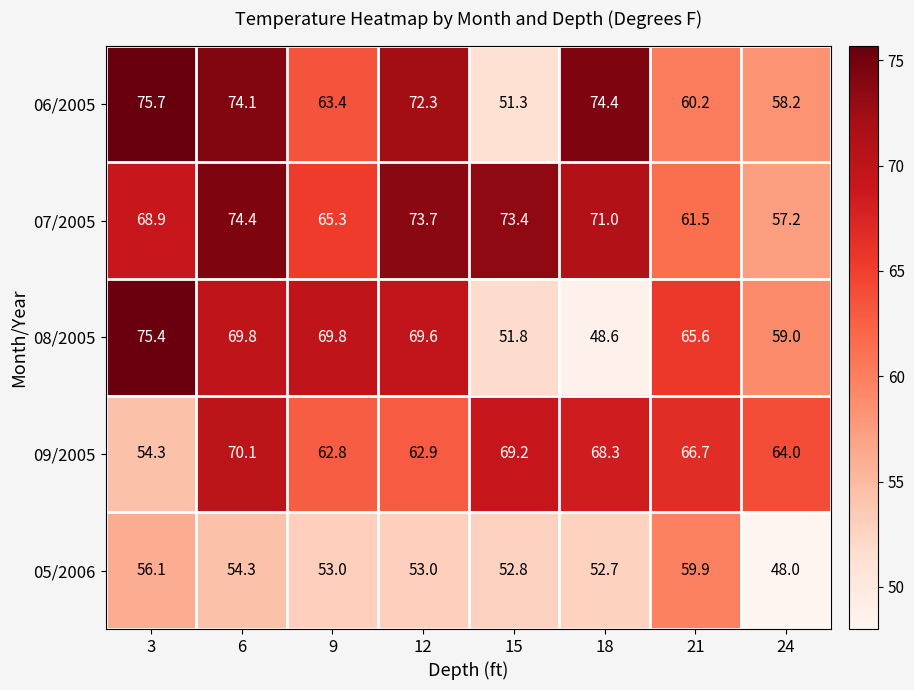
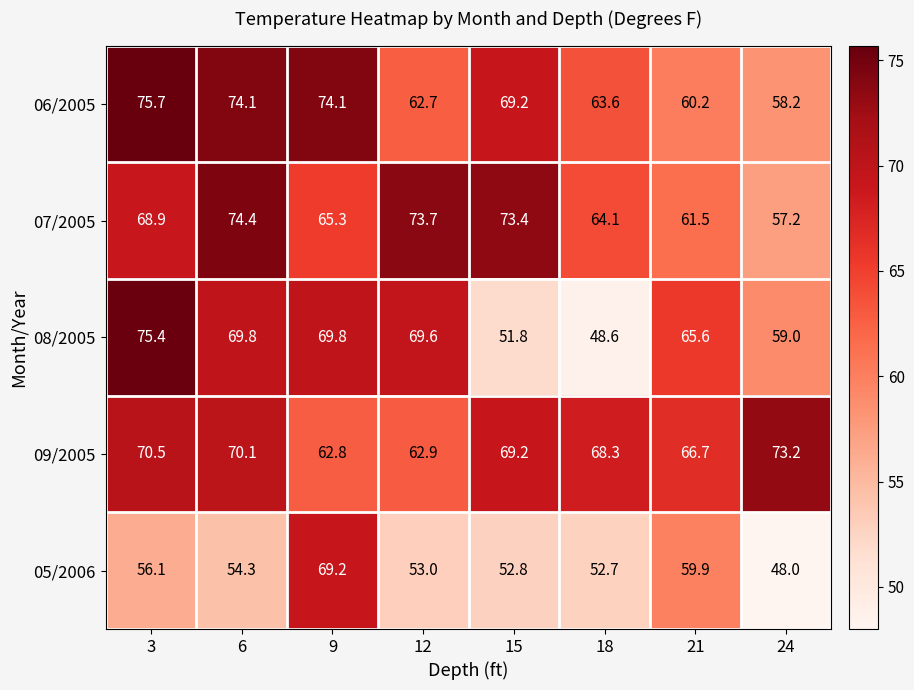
  {
    "06/2005": {
      "3": 75.7,
      "6": 74.1,
-     "9": 63.4,
-     "12": 72.3,
-     "15": 51.3,
-     "18": 74.4,
+     "9": 74.1,
+     "12": 62.7,
+     "15": 69.2,
+     "18": 63.6,
      "21": 60.2,
      "24": 58.2
    },
    "07/2005": {
      "3": 68.9,
      "6": 74.4,
      "9": 65.3,
      "12": 73.7,
      "15": 73.4,
-     "18": 71.0,
+     "18": 64.1,
      "21": 61.5,
      "24": 57.2
    },
    "08/2005": {
      "3": 75.4,
      "6": 69.8,
      "9": 69.8,
      "12": 69.6,
      "15": 51.8,
      "18": 48.6,
      "21": 65.6,
      "24": 59.0
    },
    "09/2005": {
-     "3": 54.3,
+     "3": 70.5,
      "6": 70.1,
      "9": 62.8,
      "12": 62.9,
      "15": 69.2,
      "18": 68.3,
      "21": 66.7,
-     "24": 64.0
+     "24": 73.2
    },
    "05/2006": {
      "3": 56.1,
      "6": 54.3,
-     "9": 53.0,
+     "9": 69.2,
      "12": 53.0,
      "15": 52.8,
      "18": 52.7,
      "21": 59.9,
      "24": 48.0
    }
  }
